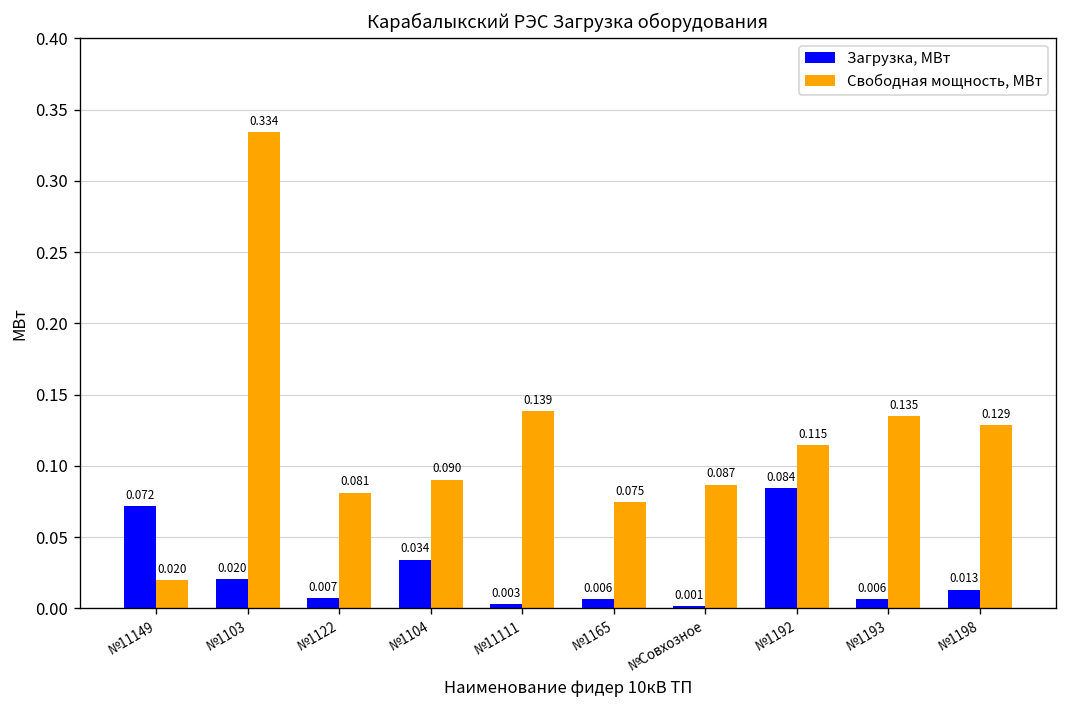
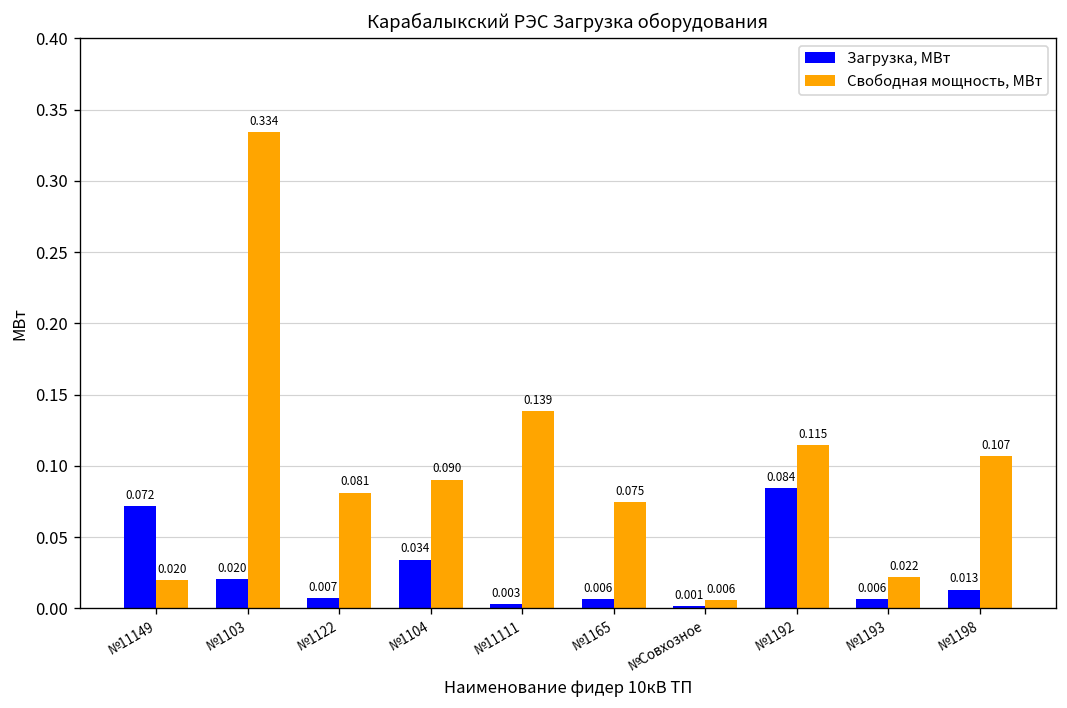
  {
    "Загрузка, МВт": {
      "№11149": 0.072,
      "№1103": 0.020,
      "№1122": 0.007,
      "№1104": 0.034,
      "№11111": 0.003,
      "№1165": 0.006,
      "№Совхозное": 0.001,
      "№1192": 0.084,
      "№1193": 0.006,
      "№1198": 0.013
    },
    "Свободная мощность, МВт": {
      "№11149": 0.020,
      "№1103": 0.334,
      "№1122": 0.081,
      "№1104": 0.090,
      "№11111": 0.139,
      "№1165": 0.075,
-     "№Совхозное": 0.087,
+     "№Совхозное": 0.006,
      "№1192": 0.115,
-     "№1193": 0.135,
-     "№1198": 0.129
+     "№1193": 0.022,
+     "№1198": 0.107
    }
  }
